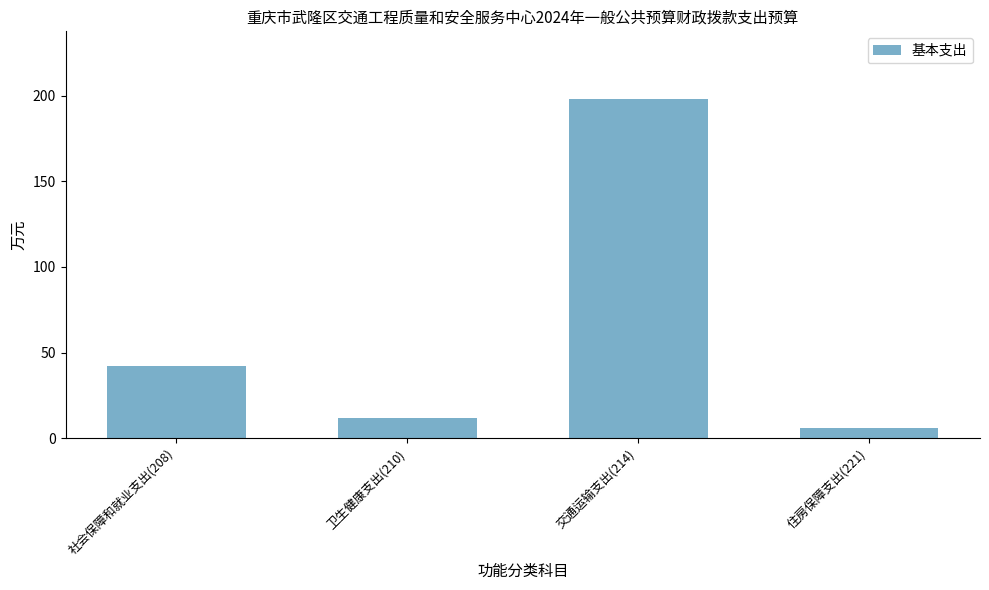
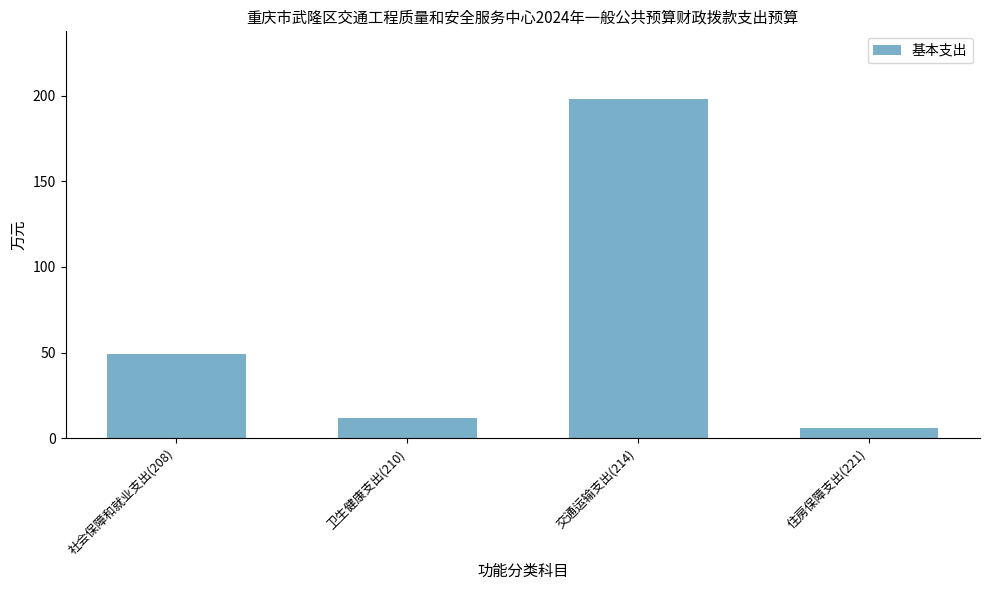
  {
-   "社会保障和就业支出(208)": 42,
+   "社会保障和就业支出(208)": 49,
    "卫生健康支出(210)": 12,
    "交通运输支出(214)": 198,
    "住房保障支出(221)": 6
  }
